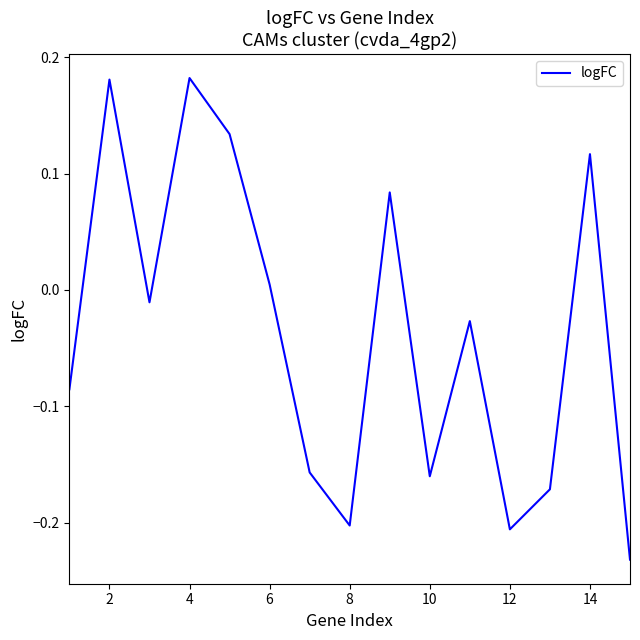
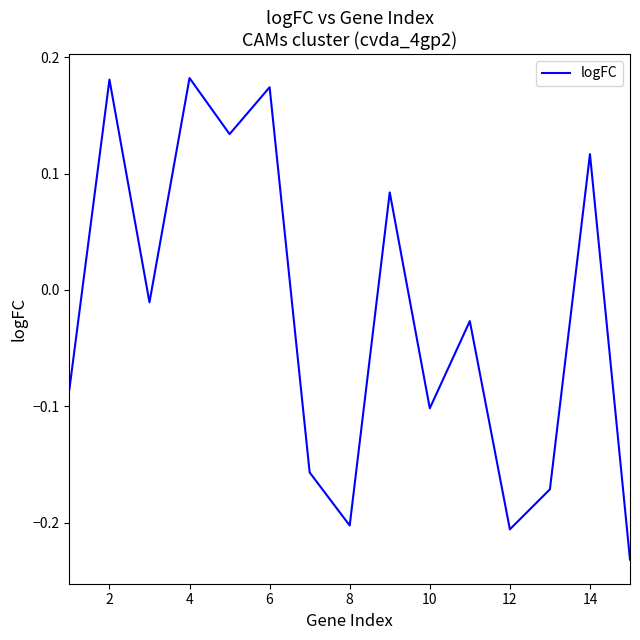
  {
    "2": 0.181,
    "4": 0.182,
-   "6": 0.005,
+   "6": 0.174,
    "8": -0.202,
-   "10": -0.160,
+   "10": -0.102,
    "12": -0.206,
    "14": 0.117
  }
